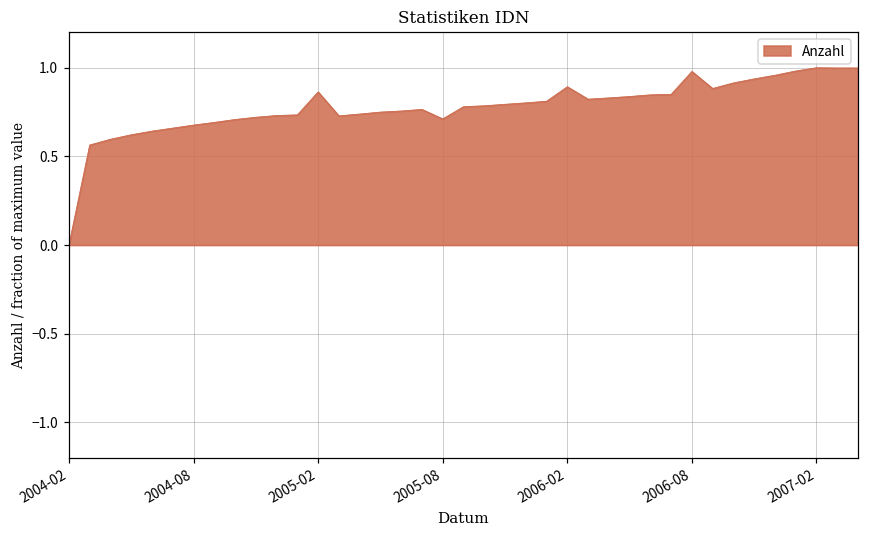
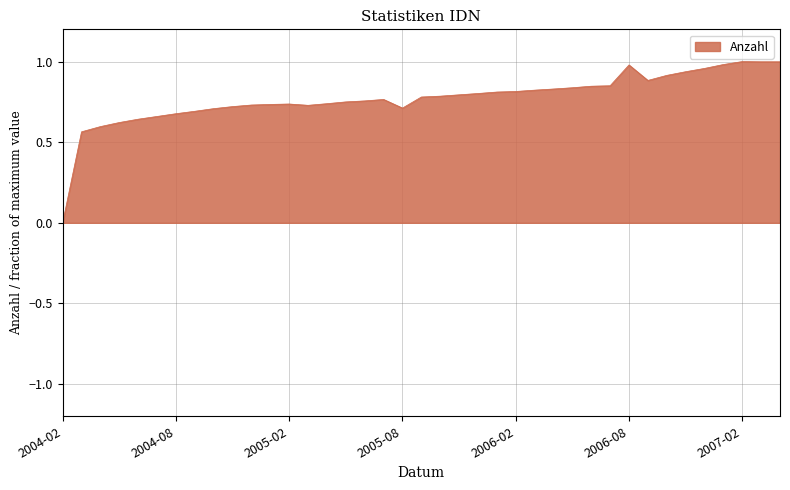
  {
    "2004-02": 0.00,
    "2004-08": 0.68,
-   "2005-02": 0.86,
+   "2005-02": 0.74,
    "2005-08": 0.71,
-   "2006-02": 0.89,
+   "2006-02": 0.81,
    "2006-08": 0.98,
    "2007-02": 1.00
  }
